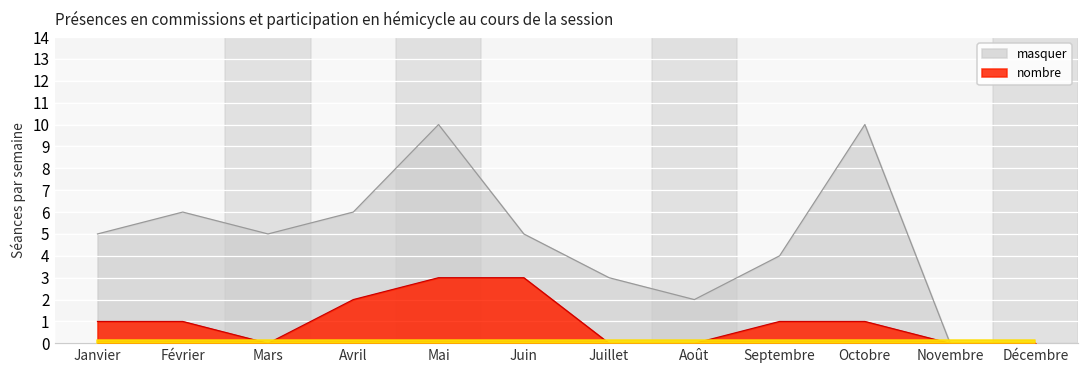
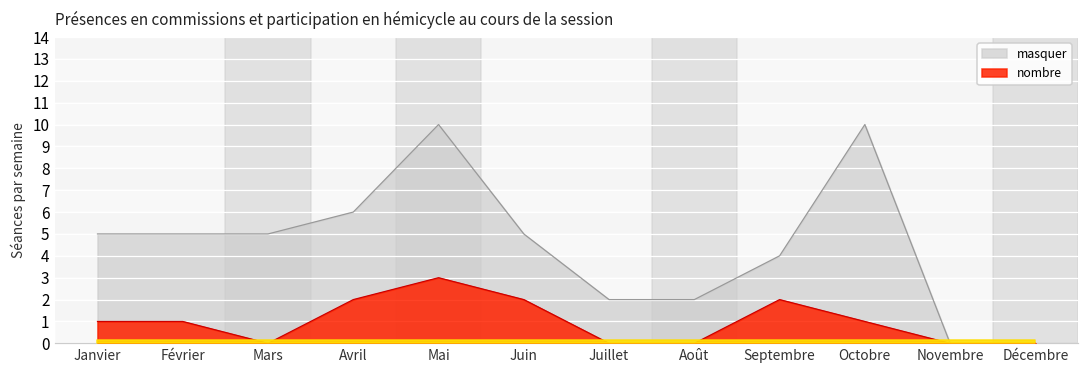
  {
    "masquer": {
      "Janvier": 5,
-     "Février": 6,
+     "Février": 5,
      "Mars": 5,
      "Avril": 6,
      "Mai": 10,
      "Juin": 5,
-     "Juillet": 3,
+     "Juillet": 2,
      "Août": 2,
      "Septembre": 4,
      "Octobre": 10
    },
    "nombre": {
      "Janvier": 1,
      "Février": 1,
      "Mars": 0,
      "Avril": 2,
      "Mai": 3,
-     "Juin": 3,
+     "Juin": 2,
      "Juillet": 0,
      "Août": 0,
-     "Septembre": 1,
+     "Septembre": 2,
      "Octobre": 1
    }
  }
